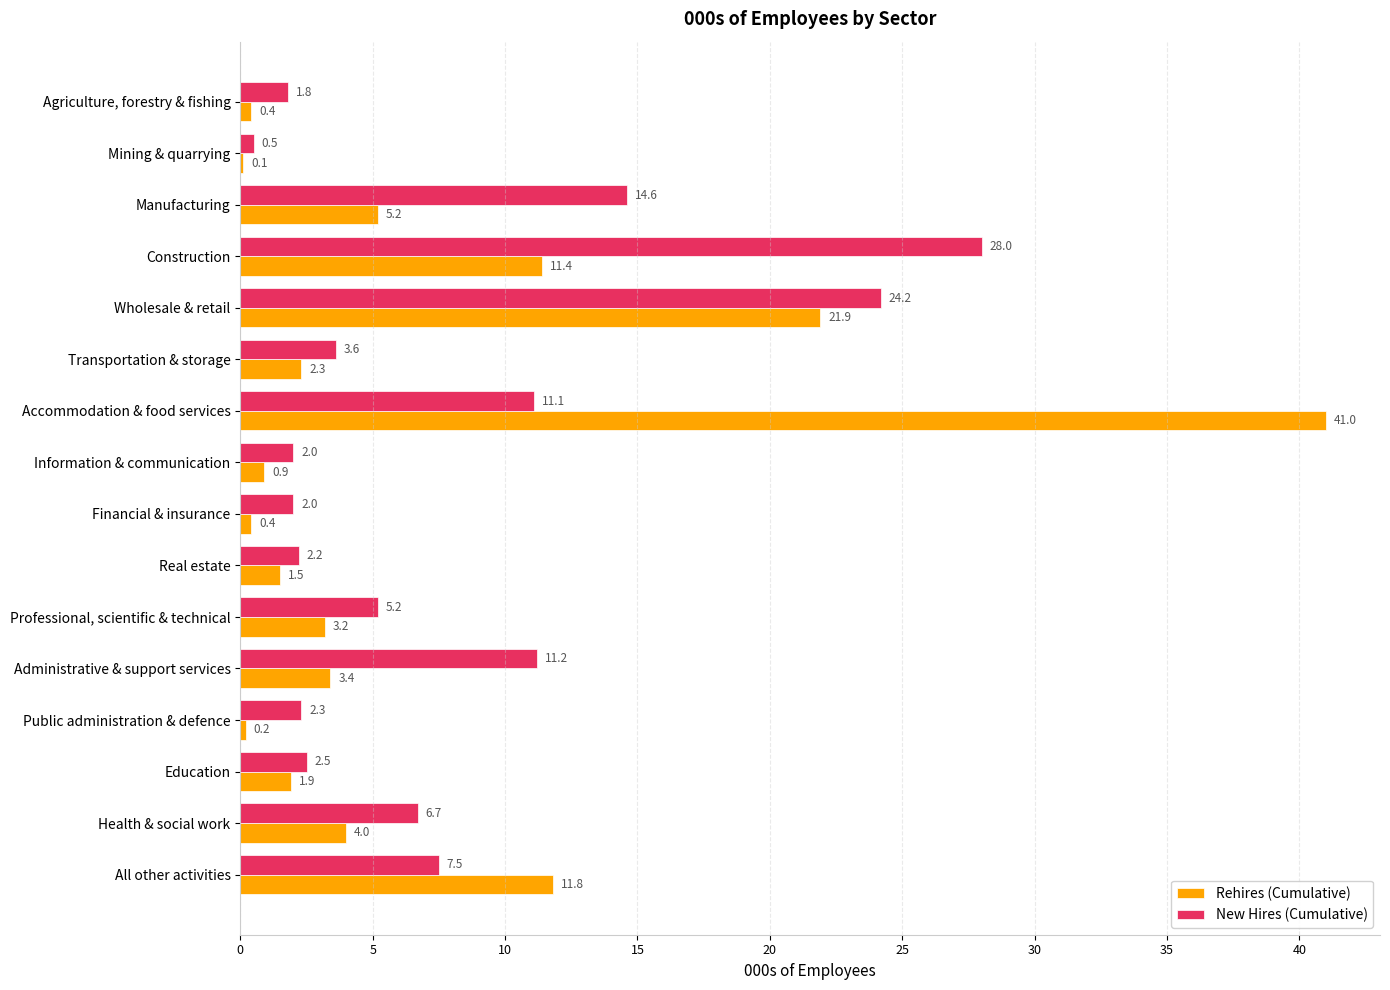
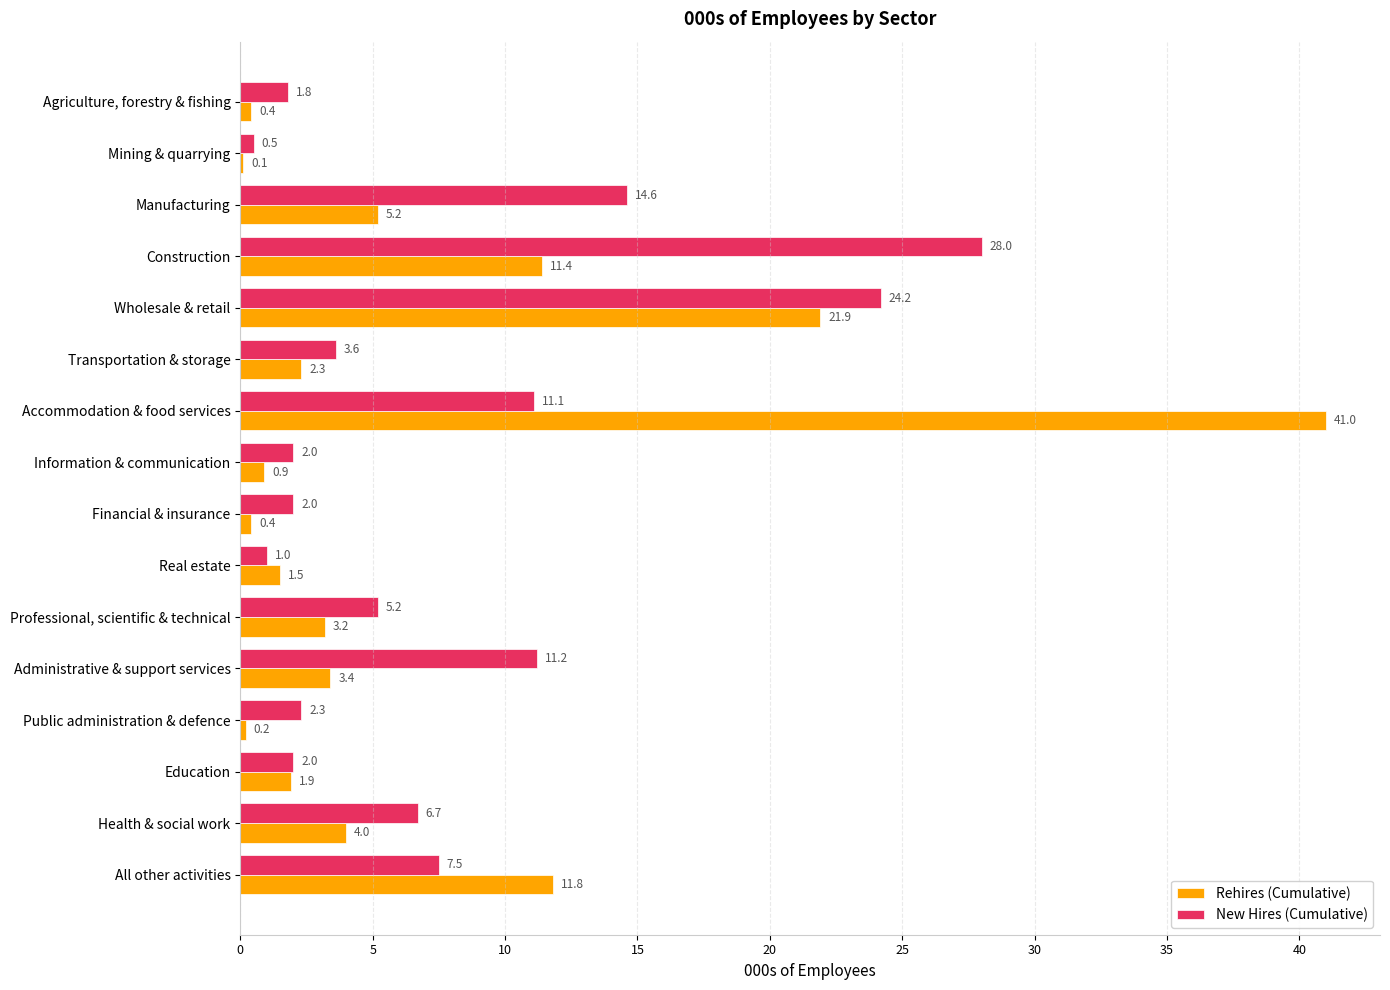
  {
    "Rehires (Cumulative)": {
      "Agriculture, forestry & fishing": 0.4,
      "Mining & quarrying": 0.1,
      "Manufacturing": 5.2,
      "Construction": 11.4,
      "Wholesale & retail": 21.9,
      "Transportation & storage": 2.3,
      "Accommodation & food services": 41.0,
      "Information & communication": 0.9,
      "Financial & insurance": 0.4,
      "Real estate": 1.5,
      "Professional, scientific & technical": 3.2,
      "Administrative & support services": 3.4,
      "Public administration & defence": 0.2,
      "Education": 1.9,
      "Health & social work": 4.0,
      "All other activities": 11.8
    },
    "New Hires (Cumulative)": {
      "Agriculture, forestry & fishing": 1.8,
      "Mining & quarrying": 0.5,
      "Manufacturing": 14.6,
      "Construction": 28.0,
      "Wholesale & retail": 24.2,
      "Transportation & storage": 3.6,
      "Accommodation & food services": 11.1,
      "Information & communication": 2.0,
      "Financial & insurance": 2.0,
-     "Real estate": 2.2,
+     "Real estate": 1.0,
      "Professional, scientific & technical": 5.2,
      "Administrative & support services": 11.2,
      "Public administration & defence": 2.3,
-     "Education": 2.5,
+     "Education": 2.0,
      "Health & social work": 6.7,
      "All other activities": 7.5
    }
  }
